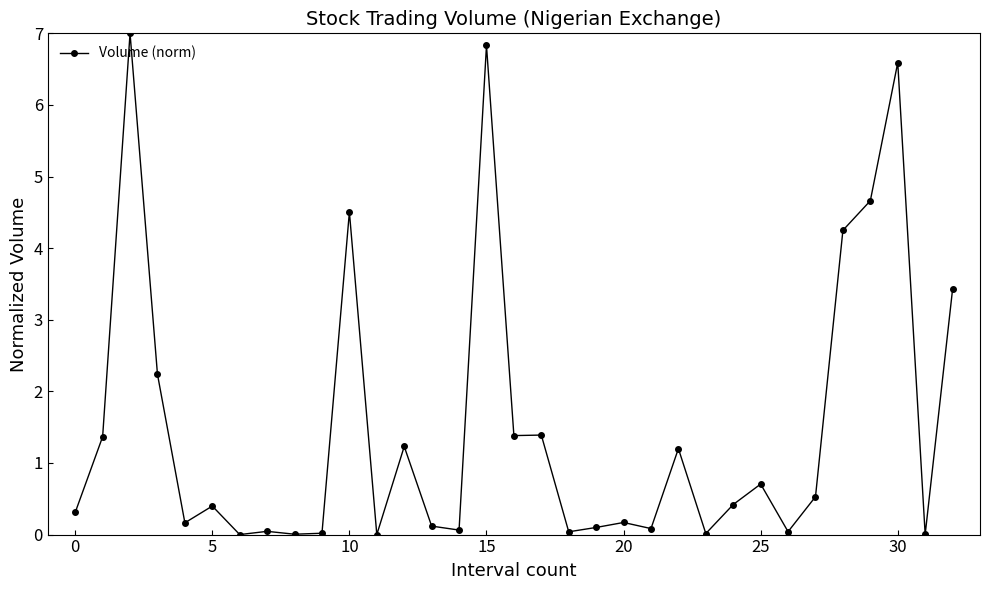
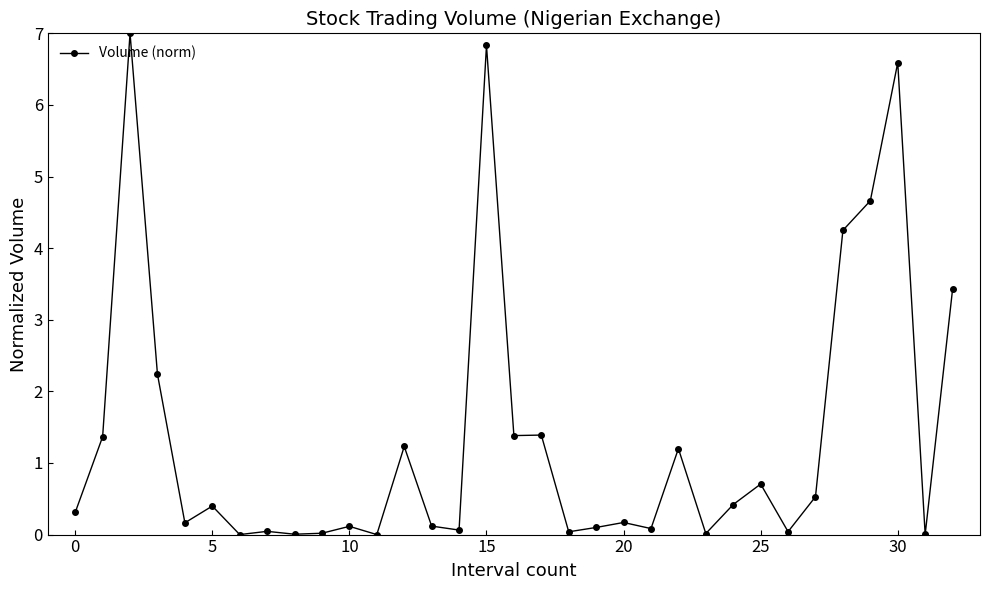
  {
    "0": 0.3,
    "5": 0.4,
-   "10": 4.5,
+   "10": 0.1,
    "15": 6.8,
    "20": 0.2,
    "25": 0.7,
    "30": 6.6
  }
